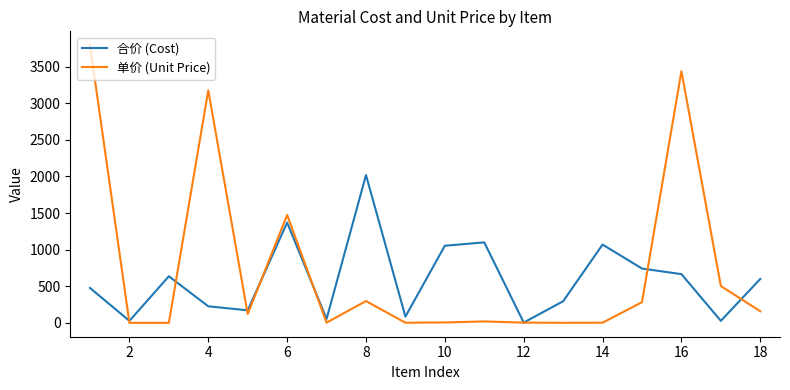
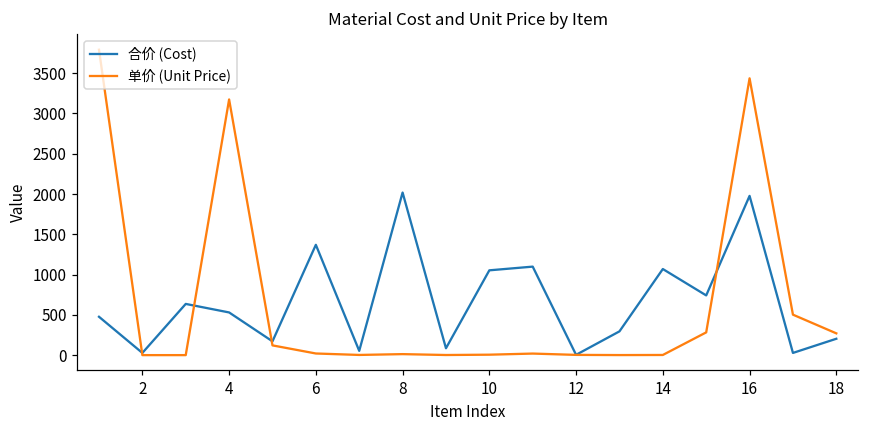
  {
    "合价 (Cost)": {
-     "4": 200,
+     "4": 500,
      "6": 1400,
      "8": 2000,
      "10": 1100,
      "14": 1100,
-     "16": 700,
-     "18": 600
+     "16": 2000,
+     "18": 200
    },
    "单价 (Unit Price)": {
      "4": 3200,
-     "6": 1500,
-     "8": 300,
+     "6": 0,
+     "8": 0,
      "10": 0,
      "14": 0,
      "16": 3400,
-     "18": 200
+     "18": 300
    }
  }
